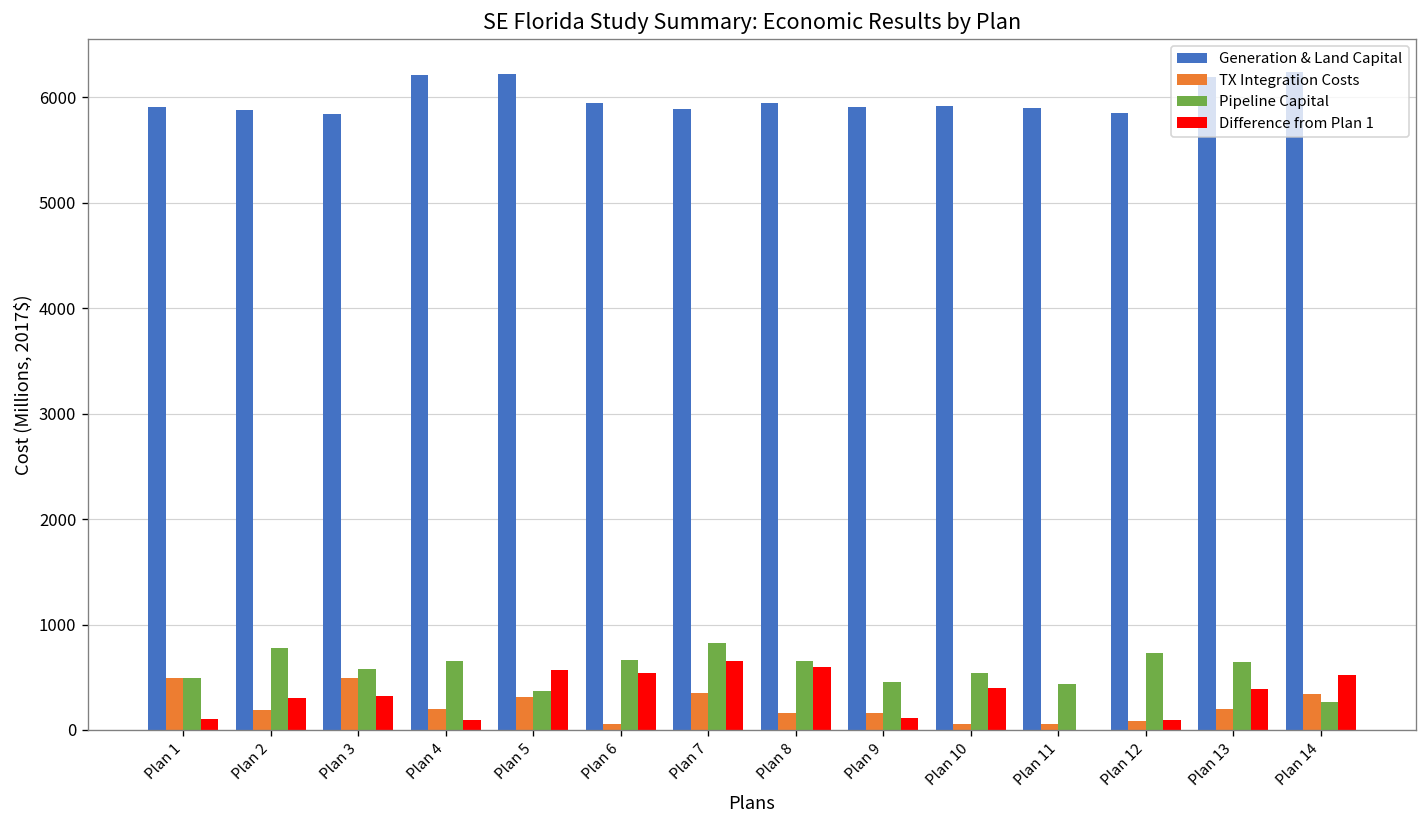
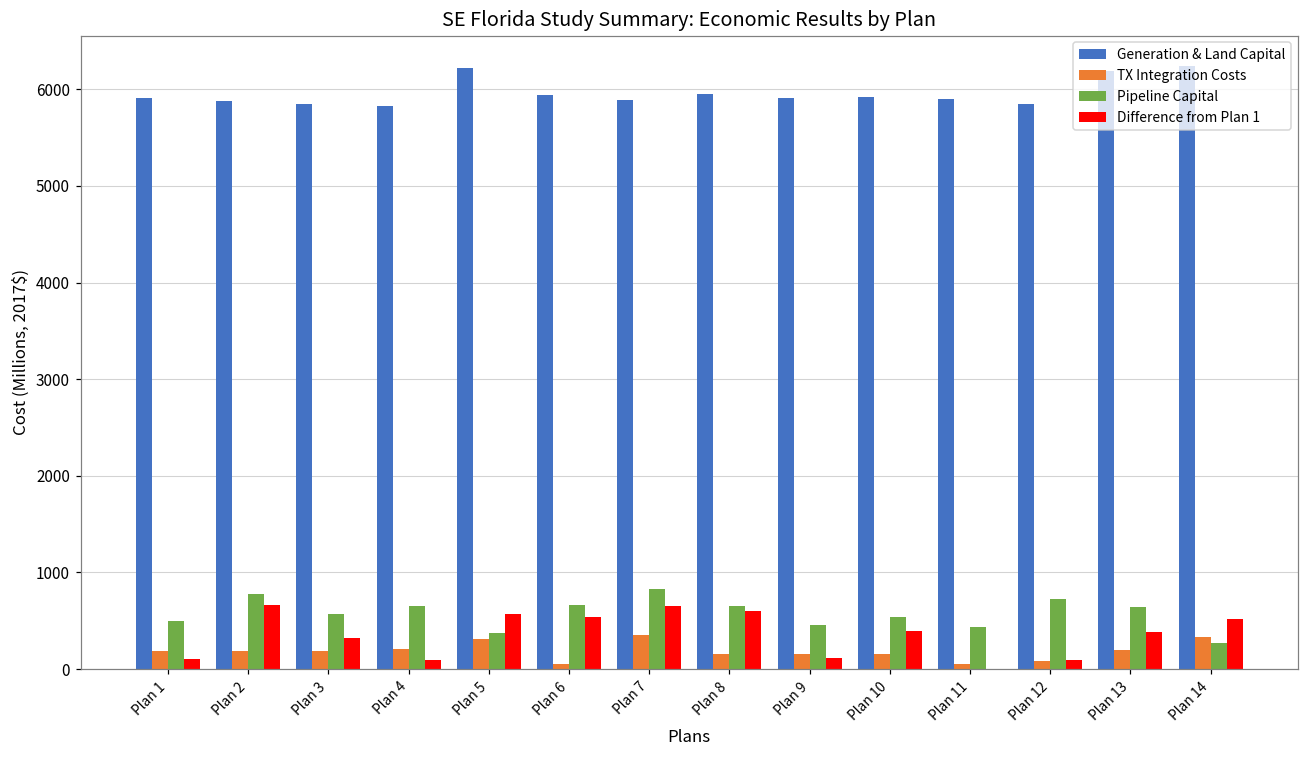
  {
    "Generation & Land Capital": {
      "Plan 1": 5900,
      "Plan 2": 5900,
      "Plan 3": 5800,
-     "Plan 4": 6200,
+     "Plan 4": 5800,
      "Plan 5": 6200,
      "Plan 6": 5900,
      "Plan 7": 5900,
      "Plan 8": 5900,
      "Plan 9": 5900,
      "Plan 10": 5900,
      "Plan 11": 5900,
      "Plan 12": 5800
    },
    "TX Integration Costs": {
-     "Plan 1": 500,
+     "Plan 1": 200,
      "Plan 2": 200,
-     "Plan 3": 500,
+     "Plan 3": 200,
      "Plan 4": 200,
      "Plan 5": 300,
      "Plan 6": 100,
      "Plan 7": 400,
      "Plan 8": 200,
      "Plan 9": 200,
-     "Plan 10": 100,
+     "Plan 10": 200,
      "Plan 11": 100,
      "Plan 12": 100,
      "Plan 13": 200,
      "Plan 14": 300
    },
    "Pipeline Capital": {
      "Plan 1": 500,
      "Plan 2": 800,
      "Plan 3": 600,
      "Plan 4": 700,
      "Plan 5": 400,
      "Plan 6": 700,
      "Plan 7": 800,
      "Plan 8": 700,
      "Plan 9": 500,
      "Plan 10": 500,
      "Plan 11": 400,
      "Plan 12": 700,
      "Plan 13": 600,
      "Plan 14": 300
    },
    "Difference from Plan 1": {
      "Plan 1": 100,
-     "Plan 2": 300,
+     "Plan 2": 700,
      "Plan 3": 300,
      "Plan 4": 100,
      "Plan 5": 600,
      "Plan 6": 500,
      "Plan 7": 700,
      "Plan 8": 600,
      "Plan 9": 100,
      "Plan 10": 400,
      "Plan 11": 0,
      "Plan 12": 100,
      "Plan 13": 400,
      "Plan 14": 500
    }
  }
